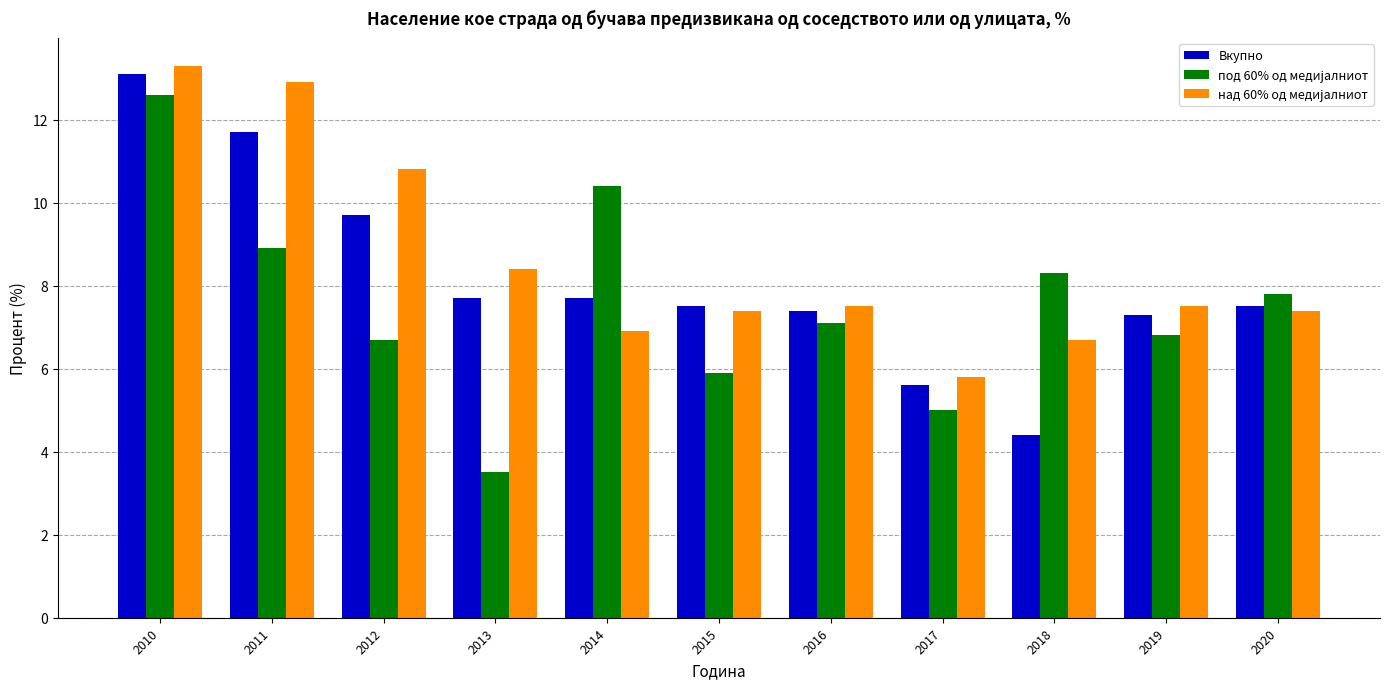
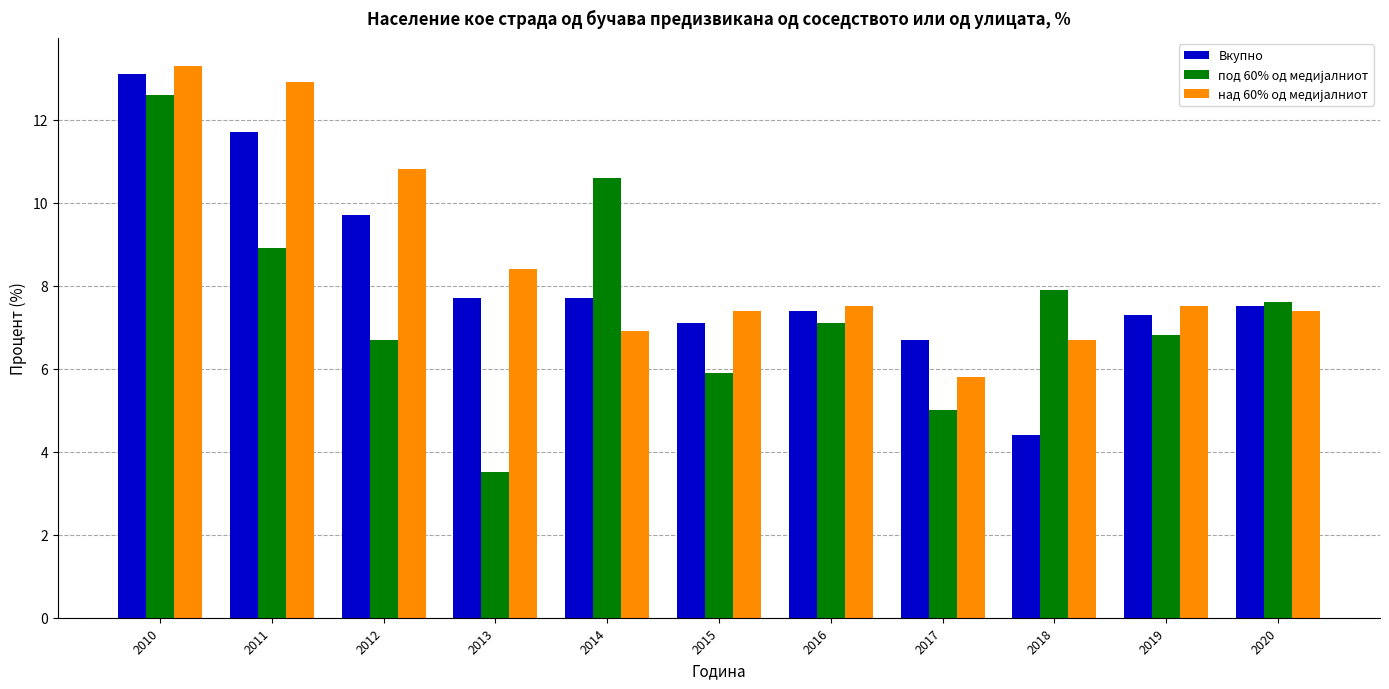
  {
    "Вкупно": {
      "2010": 13.1,
      "2011": 11.7,
      "2012": 9.7,
      "2013": 7.7,
      "2014": 7.7,
-     "2015": 7.5,
+     "2015": 7.1,
      "2016": 7.4,
-     "2017": 5.6,
+     "2017": 6.7,
      "2018": 4.4,
      "2019": 7.3,
      "2020": 7.5
    },
    "под 60% од медијалниот": {
      "2010": 12.6,
      "2011": 8.9,
      "2012": 6.7,
      "2013": 3.5,
-     "2014": 10.4,
+     "2014": 10.6,
      "2015": 5.9,
      "2016": 7.1,
      "2017": 5.0,
-     "2018": 8.3,
+     "2018": 7.9,
      "2019": 6.8,
-     "2020": 7.8
+     "2020": 7.6
    },
    "над 60% од медијалниот": {
      "2010": 13.3,
      "2011": 12.9,
      "2012": 10.8,
      "2013": 8.4,
      "2014": 6.9,
      "2015": 7.4,
      "2016": 7.5,
      "2017": 5.8,
      "2018": 6.7,
      "2019": 7.5,
      "2020": 7.4
    }
  }
